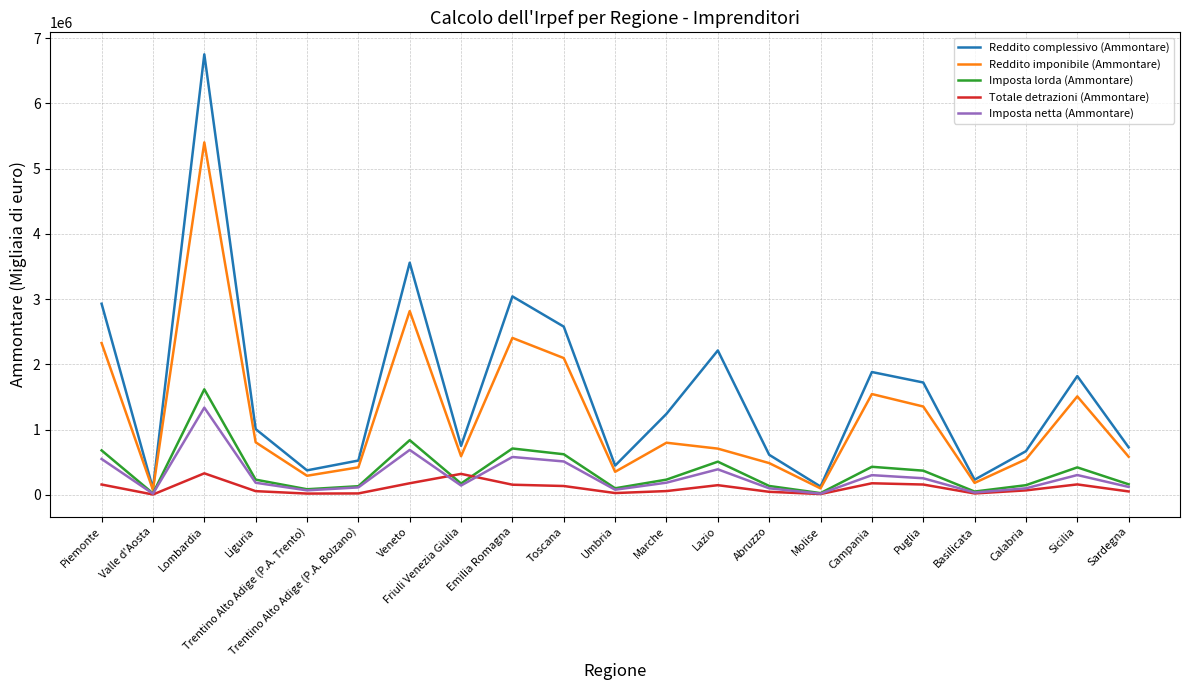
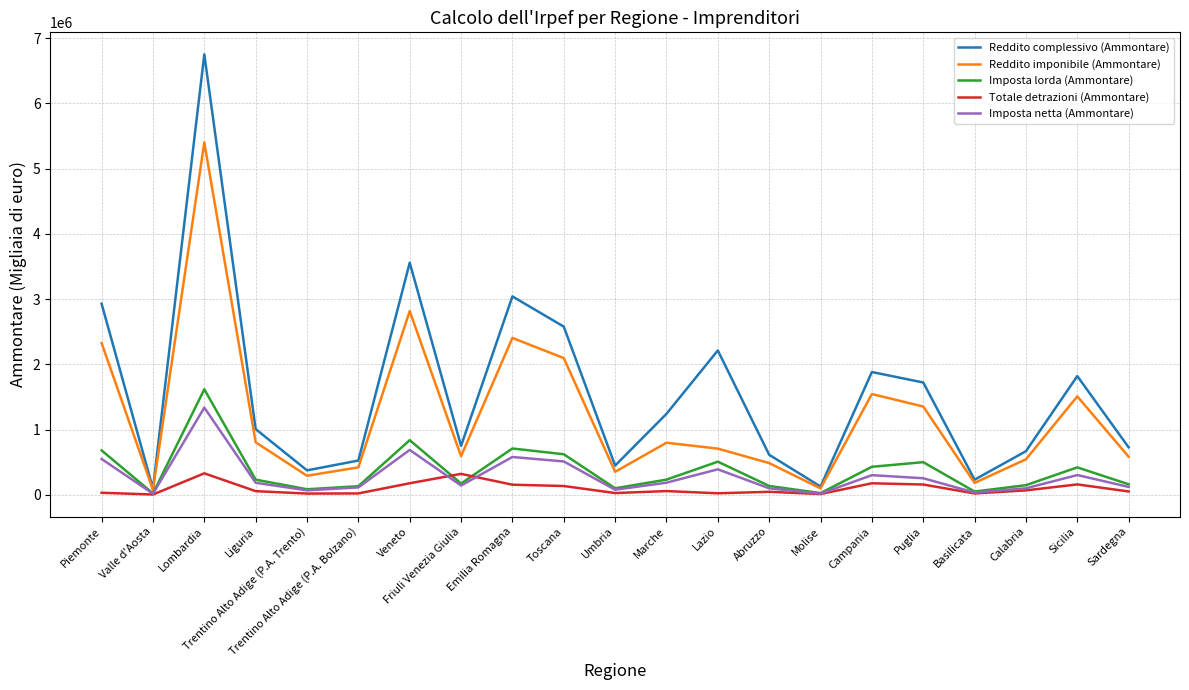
  {
    "Reddito complessivo (Ammontare)": {
      "Piemonte": 2900000,
      "Lombardia": 6800000,
      "Liguria": 1000000,
      "Trentino Alto Adige (P.A. Trento)": 400000,
      "Trentino Alto Adige (P.A. Bolzano)": 500000,
      "Veneto": 3600000,
      "Friuli Venezia Giulia": 800000,
      "Emilia Romagna": 3000000,
      "Toscana": 2600000,
      "Umbria": 400000,
      "Marche": 1200000,
      "Lazio": 2200000,
      "Abruzzo": 600000,
      "Campania": 1900000,
      "Puglia": 1700000,
      "Basilicata": 200000,
      "Calabria": 700000,
      "Sicilia": 1800000,
      "Sardegna": 700000
    },
    "Reddito imponibile (Ammontare)": {
      "Piemonte": 2300000,
      "Lombardia": 5400000,
      "Liguria": 800000,
      "Trentino Alto Adige (P.A. Trento)": 300000,
      "Trentino Alto Adige (P.A. Bolzano)": 400000,
      "Veneto": 2800000,
      "Friuli Venezia Giulia": 600000,
      "Emilia Romagna": 2400000,
      "Toscana": 2100000,
      "Umbria": 400000,
      "Marche": 800000,
      "Lazio": 700000,
      "Abruzzo": 500000,
      "Campania": 1500000,
      "Puglia": 1400000,
      "Basilicata": 200000,
      "Calabria": 500000,
      "Sicilia": 1500000,
      "Sardegna": 600000
    },
    "Imposta lorda (Ammontare)": {
      "Piemonte": 700000,
      "Lombardia": 1600000,
      "Liguria": 200000,
      "Veneto": 800000,
      "Emilia Romagna": 700000,
      "Toscana": 600000,
      "Marche": 200000,
      "Lazio": 500000,
      "Campania": 400000,
-     "Puglia": 400000,
+     "Puglia": 500000,
      "Calabria": 100000,
      "Sicilia": 400000,
      "Sardegna": 200000
    },
    "Totale detrazioni (Ammontare)": {
-     "Piemonte": 200000,
+     "Piemonte": 0,
      "Lombardia": 300000,
      "Liguria": 100000,
      "Trentino Alto Adige (P.A. Trento)": 0,
      "Trentino Alto Adige (P.A. Bolzano)": 0,
      "Veneto": 200000,
      "Friuli Venezia Giulia": 300000,
      "Emilia Romagna": 200000,
      "Toscana": 100000,
      "Umbria": 0,
      "Marche": 100000,
-     "Lazio": 100000,
+     "Lazio": 0,
      "Abruzzo": 0,
      "Campania": 200000,
      "Puglia": 200000,
      "Sicilia": 200000,
      "Sardegna": 100000
    },
    "Imposta netta (Ammontare)": {
      "Piemonte": 500000,
      "Lombardia": 1300000,
      "Liguria": 200000,
      "Veneto": 700000,
      "Emilia Romagna": 600000,
      "Toscana": 500000,
      "Marche": 200000,
      "Lazio": 400000,
      "Campania": 300000,
      "Puglia": 300000,
      "Sicilia": 300000,
      "Sardegna": 100000
    }
  }
